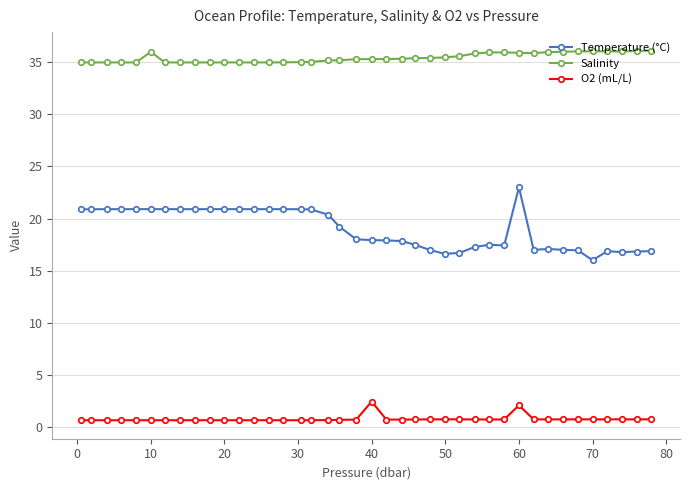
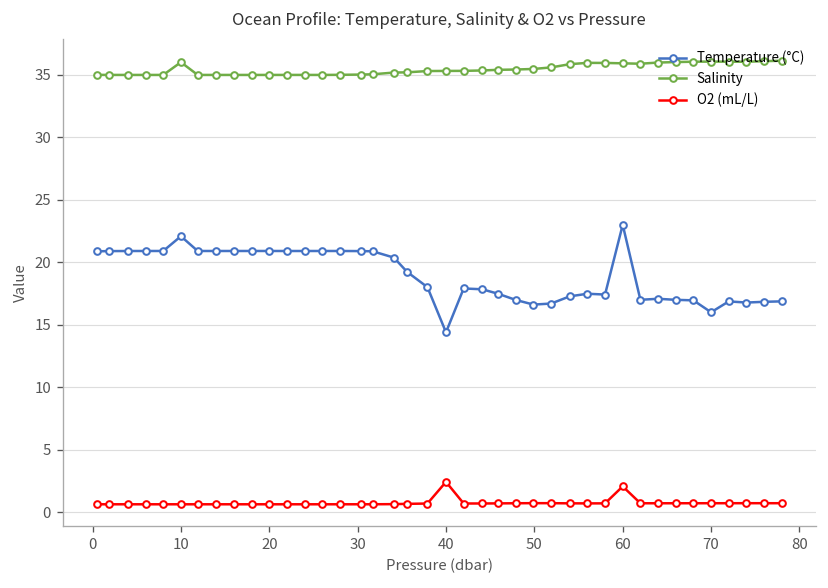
  {
    "Temperature (°C)": {
-     "10": 20.9,
+     "10": 22.1,
      "20": 20.9,
-     "40": 17.9,
+     "40": 14.4,
      "60": 23.0,
      "70": 16.0
    },
    "Salinity": {
      "10": 36.0,
      "20": 35.0,
      "40": 35.3,
      "60": 35.9,
      "70": 36.1
    },
    "O2 (mL/L)": {
      "10": 0.6,
      "20": 0.6,
      "40": 2.4,
      "60": 2.1,
      "70": 0.7
    }
  }
